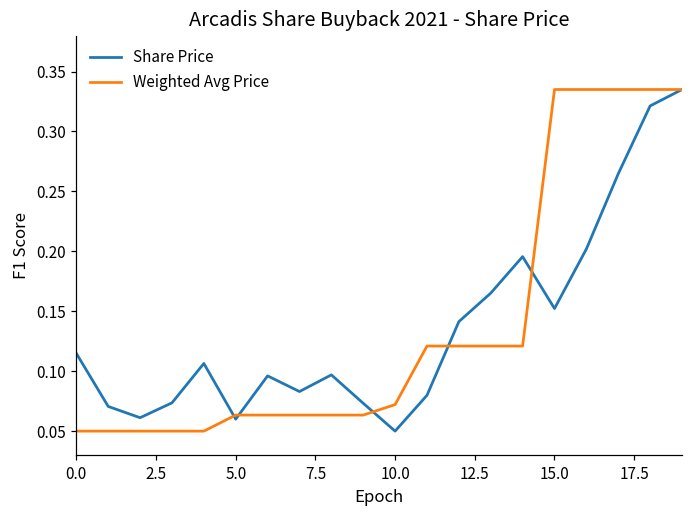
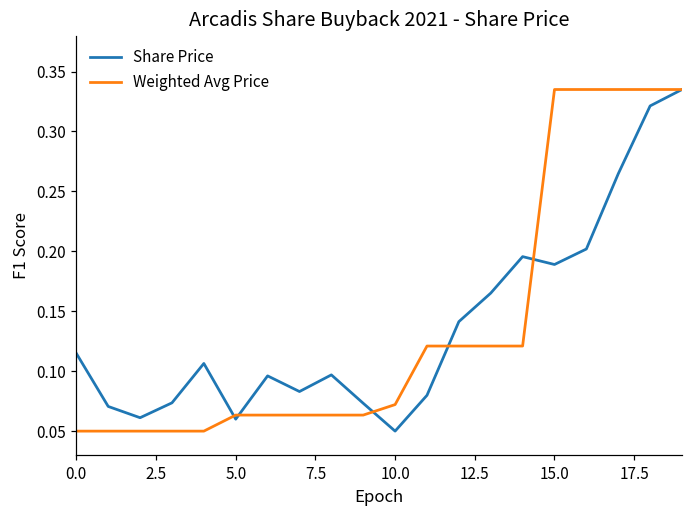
  {
    "Share Price": {
      "0.0": 0.115,
      "5.0": 0.060,
      "10.0": 0.050,
-     "15.0": 0.152
+     "15.0": 0.189
    },
    "Weighted Avg Price": {
      "0.0": 0.050,
      "5.0": 0.063,
      "10.0": 0.072,
      "15.0": 0.335
    }
  }
